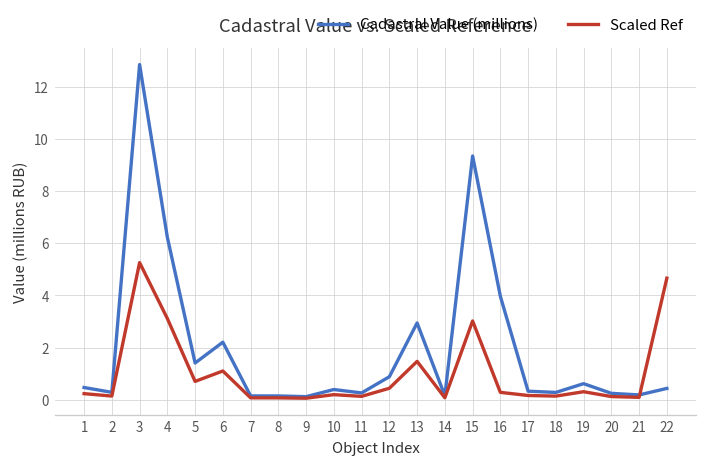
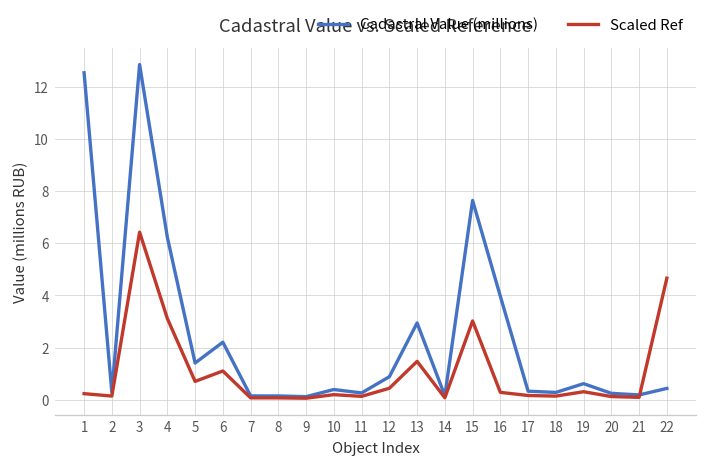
  {
    "Cadastral Value (millions)": {
-     "1": 0.5,
+     "1": 12.5,
      "2": 0.3,
      "3": 12.8,
      "4": 6.2,
      "5": 1.4,
      "6": 2.2,
      "10": 0.4,
      "11": 0.3,
      "12": 0.9,
      "13": 2.9,
-     "15": 9.3,
+     "15": 7.6,
      "16": 4.0,
      "17": 0.3,
      "18": 0.3,
      "19": 0.6,
      "20": 0.2,
      "22": 0.4
    },
    "Scaled Ref": {
      "1": 0.2,
      "2": 0.1,
-     "3": 5.3,
+     "3": 6.4,
      "4": 3.1,
      "5": 0.7,
      "6": 1.1,
      "10": 0.2,
      "11": 0.1,
      "12": 0.4,
      "13": 1.5,
      "15": 3.0,
      "16": 0.3,
      "17": 0.2,
      "18": 0.1,
      "19": 0.3,
      "20": 0.1,
      "22": 4.7
    }
  }
